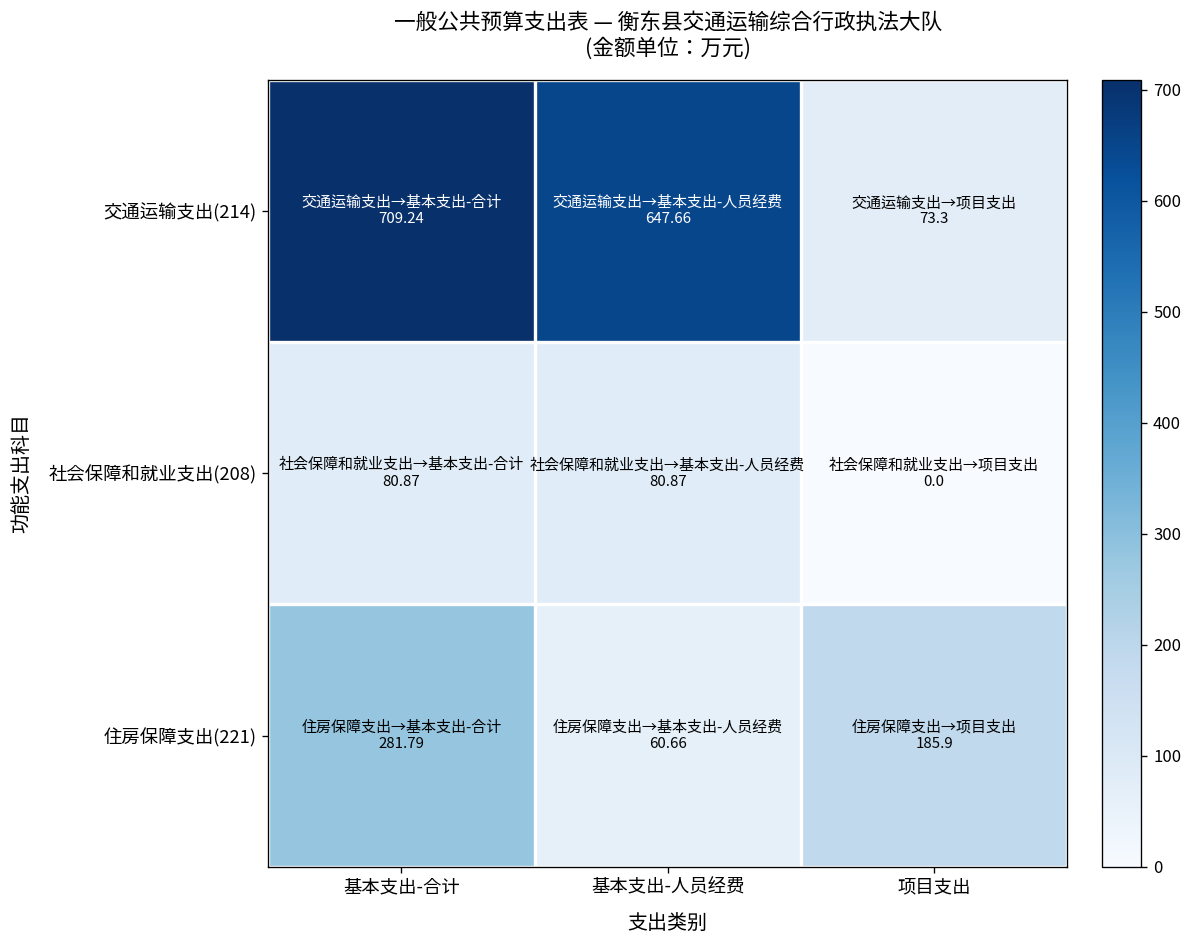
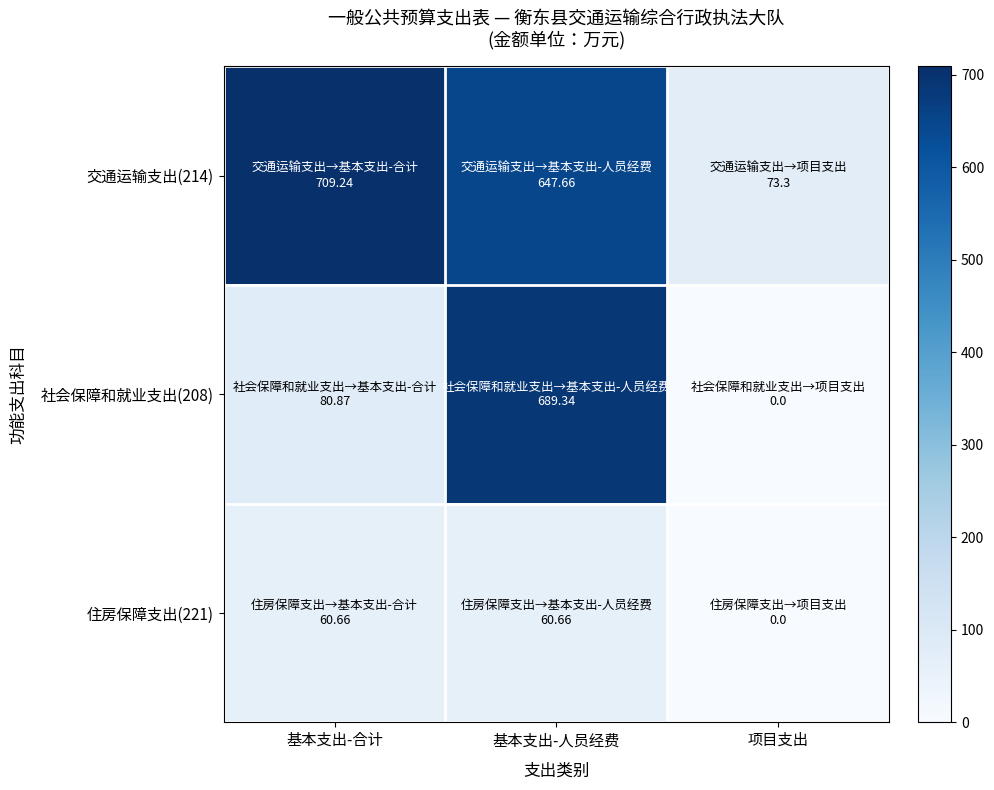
  {
    "交通运输支出(214)": {
      "基本支出-合计": 709.24,
      "基本支出-人员经费": 647.66,
      "项目支出": 73.3
    },
    "社会保障和就业支出(208)": {
      "基本支出-合计": 80.87,
-     "基本支出-人员经费": 80.87,
+     "基本支出-人员经费": 689.34,
      "项目支出": 0.0
    },
    "住房保障支出(221)": {
-     "基本支出-合计": 281.79,
+     "基本支出-合计": 60.66,
      "基本支出-人员经费": 60.66,
-     "项目支出": 185.9
+     "项目支出": 0.0
    }
  }
